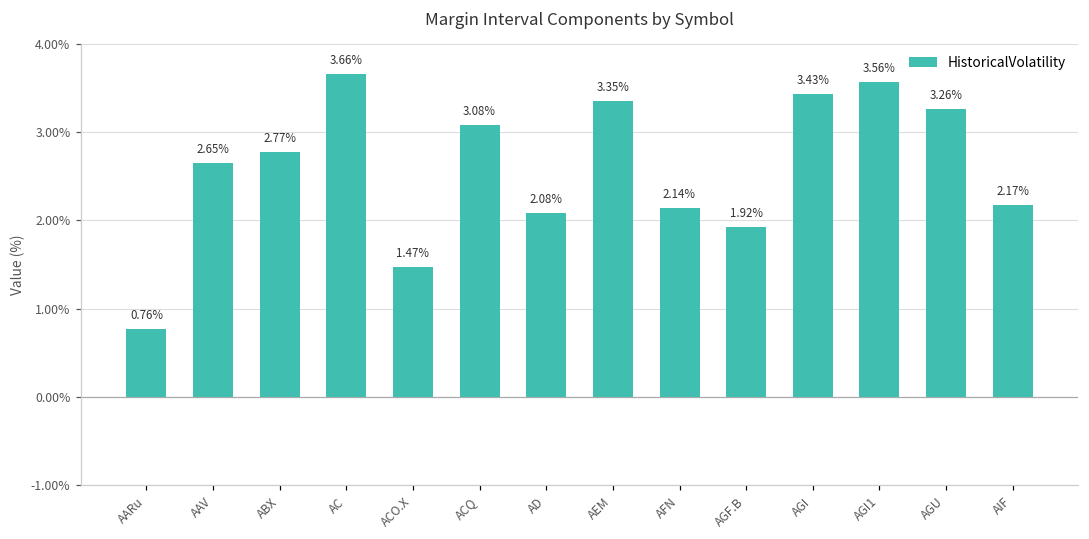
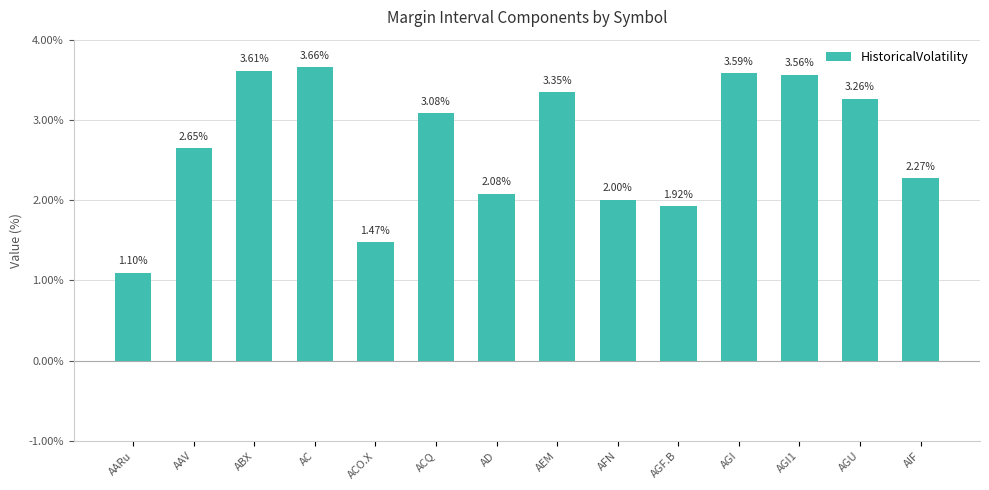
  {
-   "AARu": "0.76%",
+   "AARu": "1.10%",
    "AAV": "2.65%",
-   "ABX": "2.77%",
+   "ABX": "3.61%",
    "AC": "3.66%",
    "ACO.X": "1.47%",
    "ACQ": "3.08%",
    "AD": "2.08%",
    "AEM": "3.35%",
-   "AFN": "2.14%",
+   "AFN": "2.00%",
    "AGF.B": "1.92%",
-   "AGI": "3.43%",
+   "AGI": "3.59%",
    "AGI1": "3.56%",
    "AGU": "3.26%",
-   "AIF": "2.17%"
+   "AIF": "2.27%"
  }
